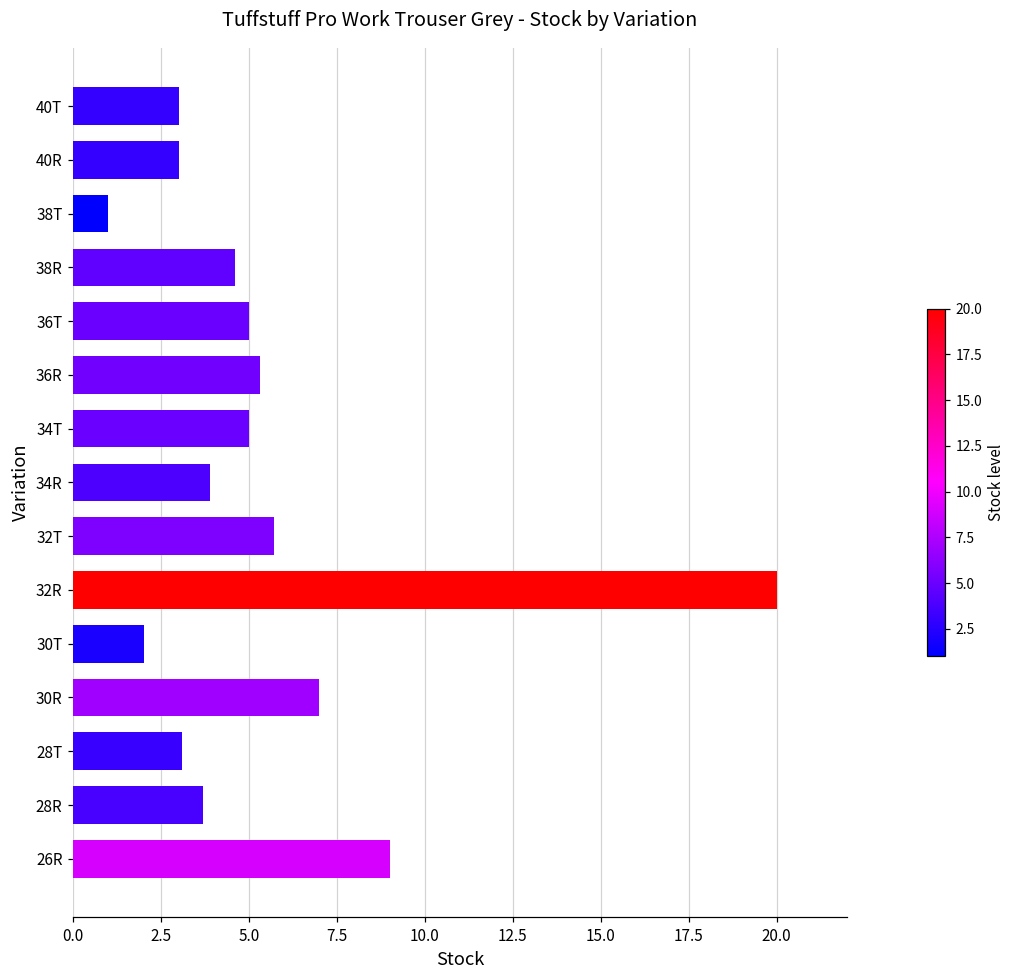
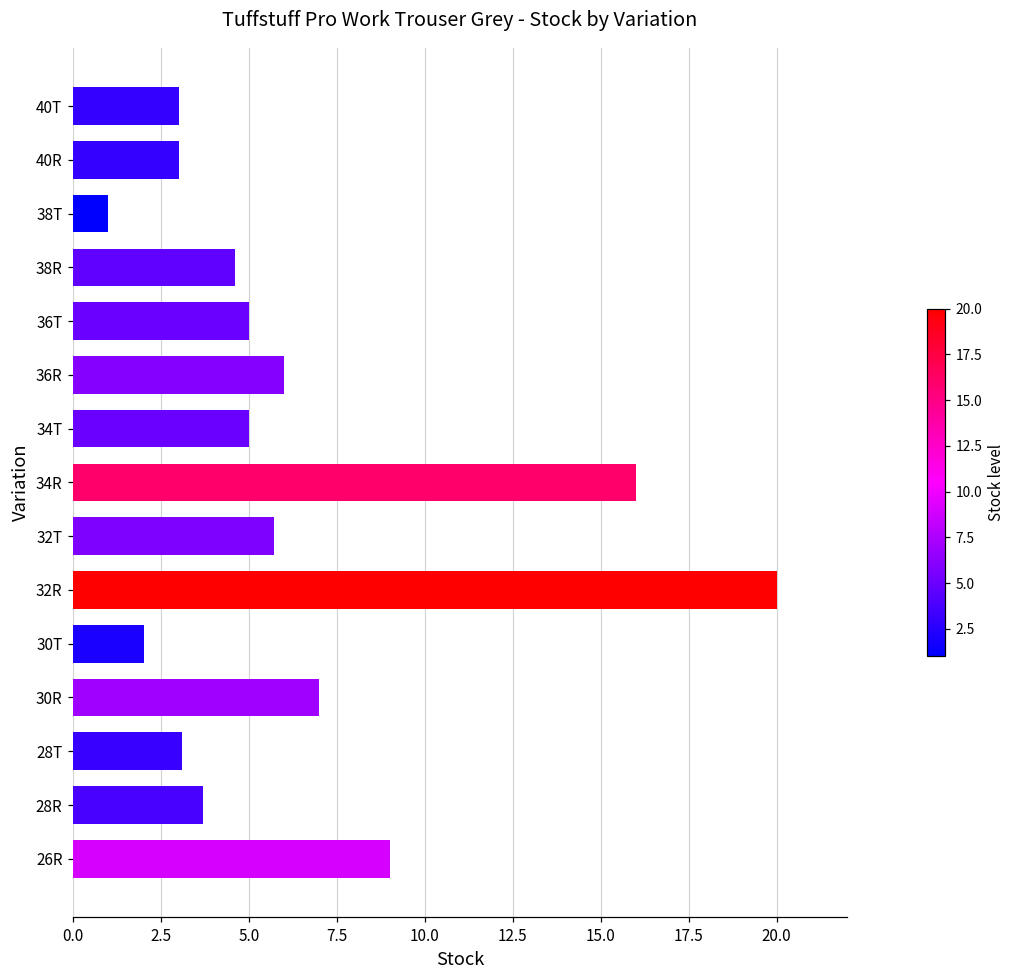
  {
    "40T": 3.0,
    "40R": 3.0,
    "38T": 1.0,
    "38R": 4.6,
    "36T": 5.0,
-   "36R": 5.3,
+   "36R": 6.0,
    "34T": 5.0,
-   "34R": 3.9,
+   "34R": 16.0,
    "32T": 5.7,
    "32R": 20.0,
    "30T": 2.0,
    "30R": 7.0,
    "28T": 3.1,
    "28R": 3.7,
    "26R": 9.0
  }
